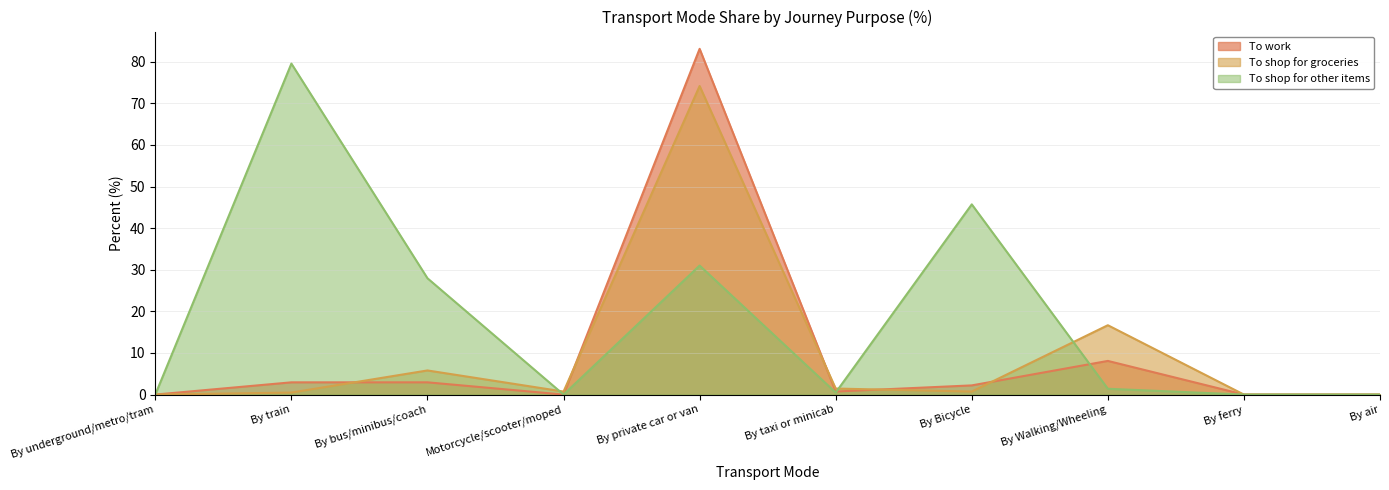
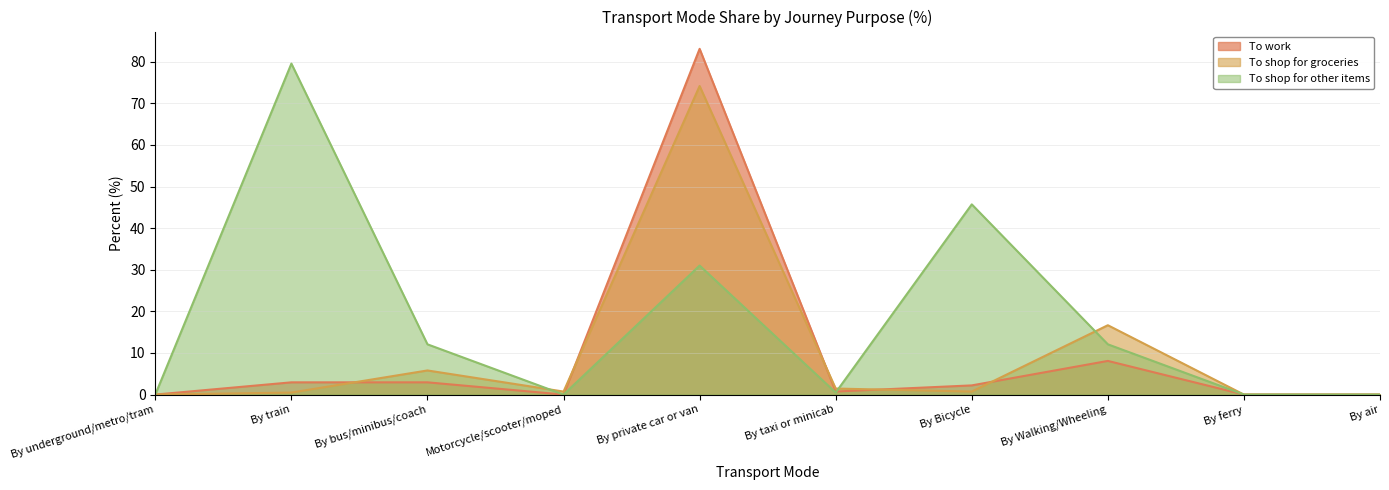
  {
    "To shop for other items": {
      "By train": 80,
-     "By bus/minibus/coach": 28,
+     "By bus/minibus/coach": 12,
      "By private car or van": 31,
      "By Bicycle": 46,
-     "By Walking/Wheeling": 1
+     "By Walking/Wheeling": 12
    }
  }
